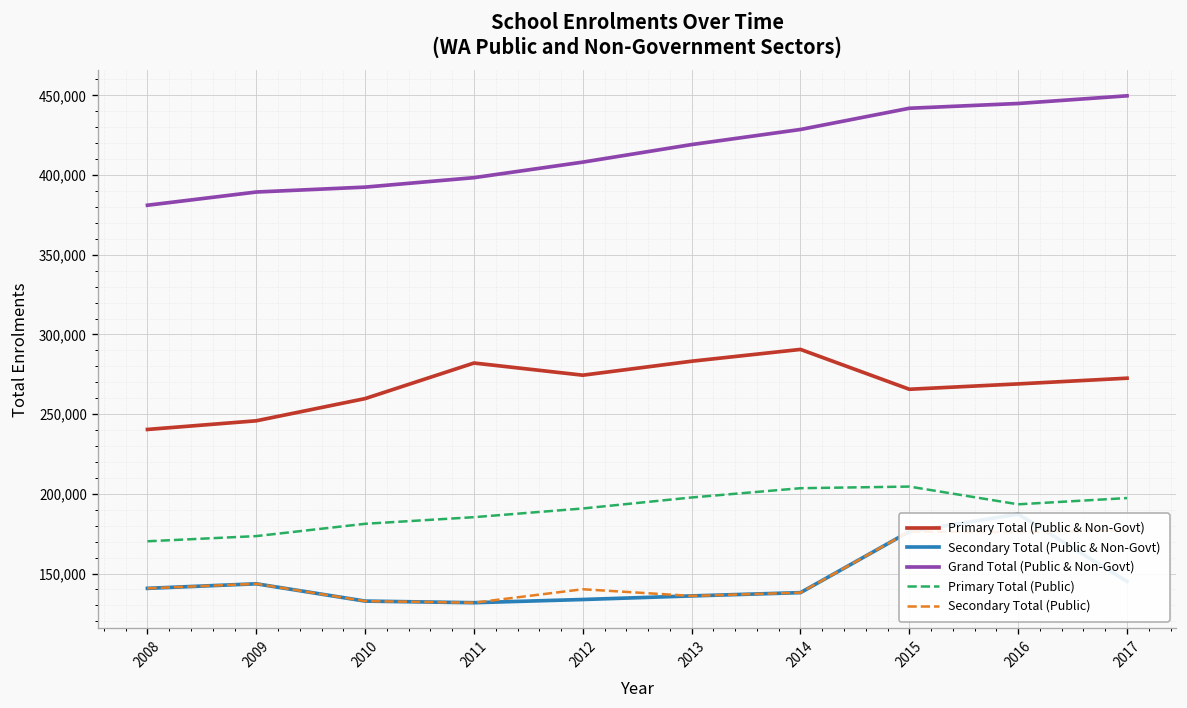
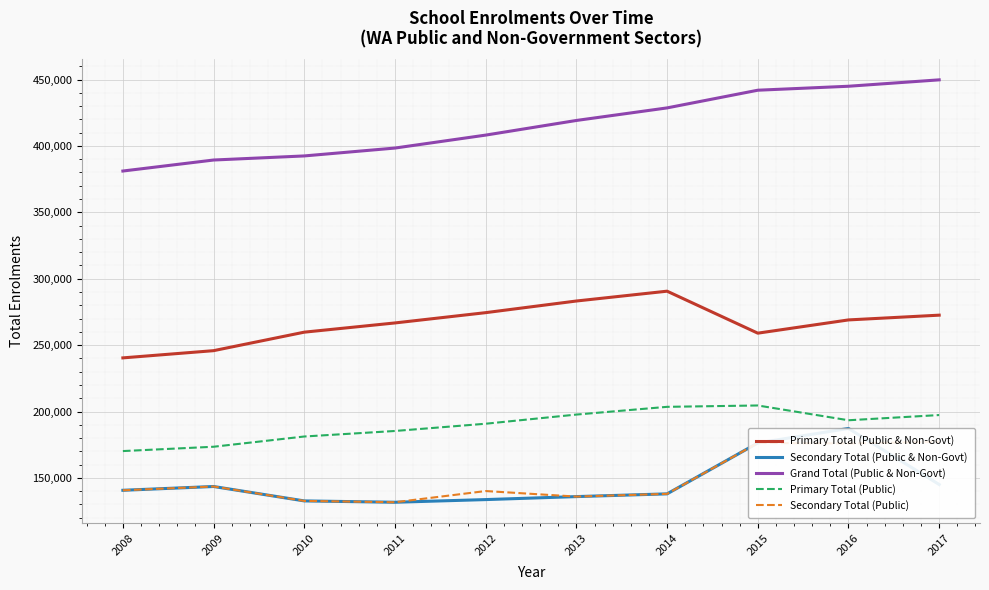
  {
    "Primary Total (Public & Non-Govt)": {
      "2008": "240,000",
      "2009": "246,000",
      "2010": "260,000",
-     "2011": "282,000",
+     "2011": "267,000",
      "2012": "274,000",
      "2013": "283,000",
      "2014": "291,000",
-     "2015": "266,000",
+     "2015": "259,000",
      "2016": "269,000",
      "2017": "273,000"
    },
    "Secondary Total (Public & Non-Govt)": {
      "2012": "134,000"
    },
    "Grand Total (Public & Non-Govt)": {
      "2008": "381,000",
      "2009": "389,000",
      "2010": "392,000",
      "2011": "398,000",
      "2012": "408,000",
      "2013": "419,000",
      "2014": "429,000",
      "2015": "442,000",
      "2016": "445,000",
      "2017": "450,000"
    },
    "Primary Total (Public)": {
      "2008": "170,000",
      "2009": "173,000",
      "2010": "181,000",
      "2011": "185,000",
      "2012": "191,000",
      "2013": "198,000",
      "2014": "204,000",
      "2015": "205,000",
      "2016": "193,000",
      "2017": "197,000"
    },
    "Secondary Total (Public)": {
      "2012": "140,000"
    }
  }
